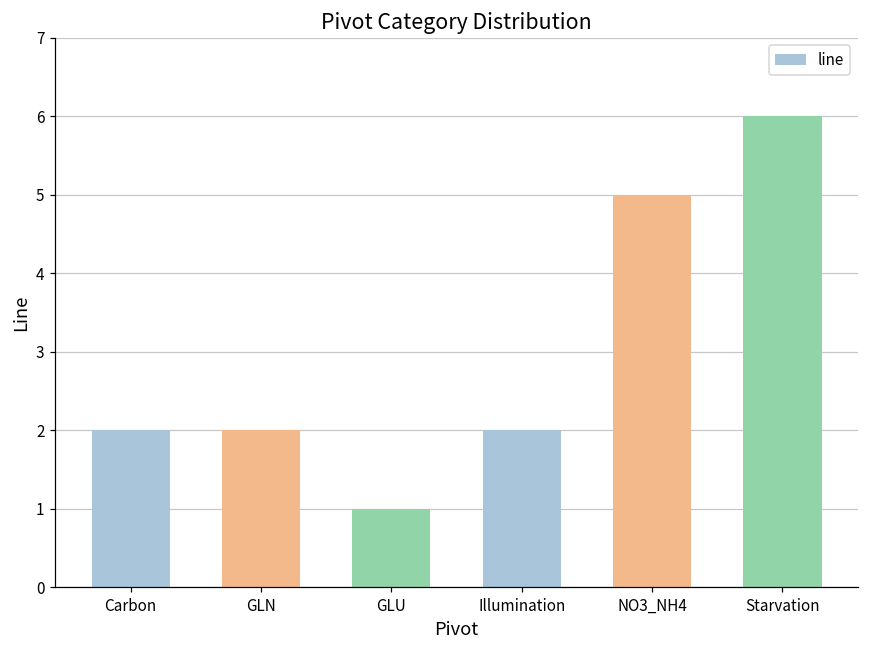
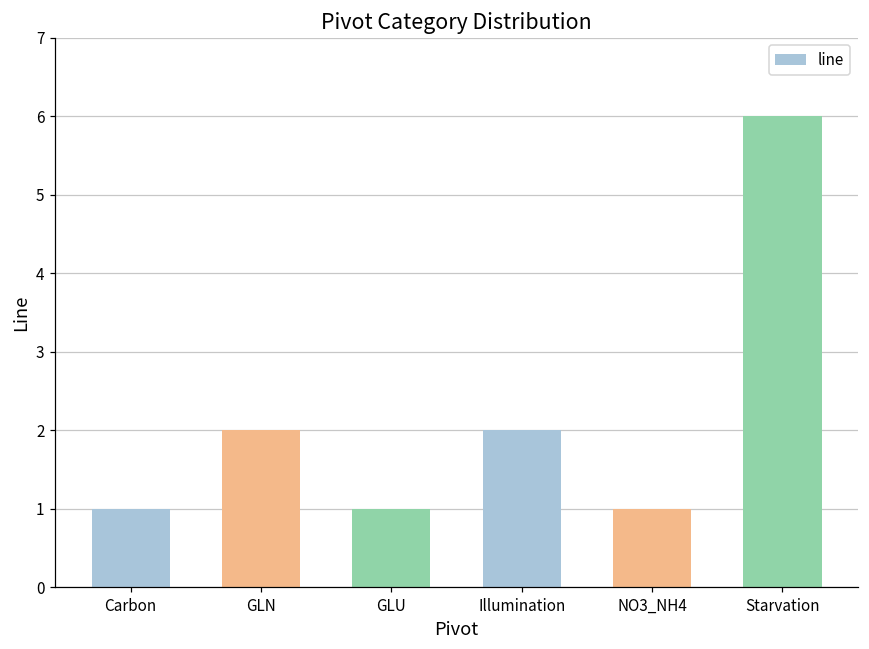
  {
-   "Carbon": 2,
+   "Carbon": 1,
    "GLN": 2,
    "GLU": 1,
    "Illumination": 2,
-   "NO3_NH4": 5,
+   "NO3_NH4": 1,
    "Starvation": 6
  }
